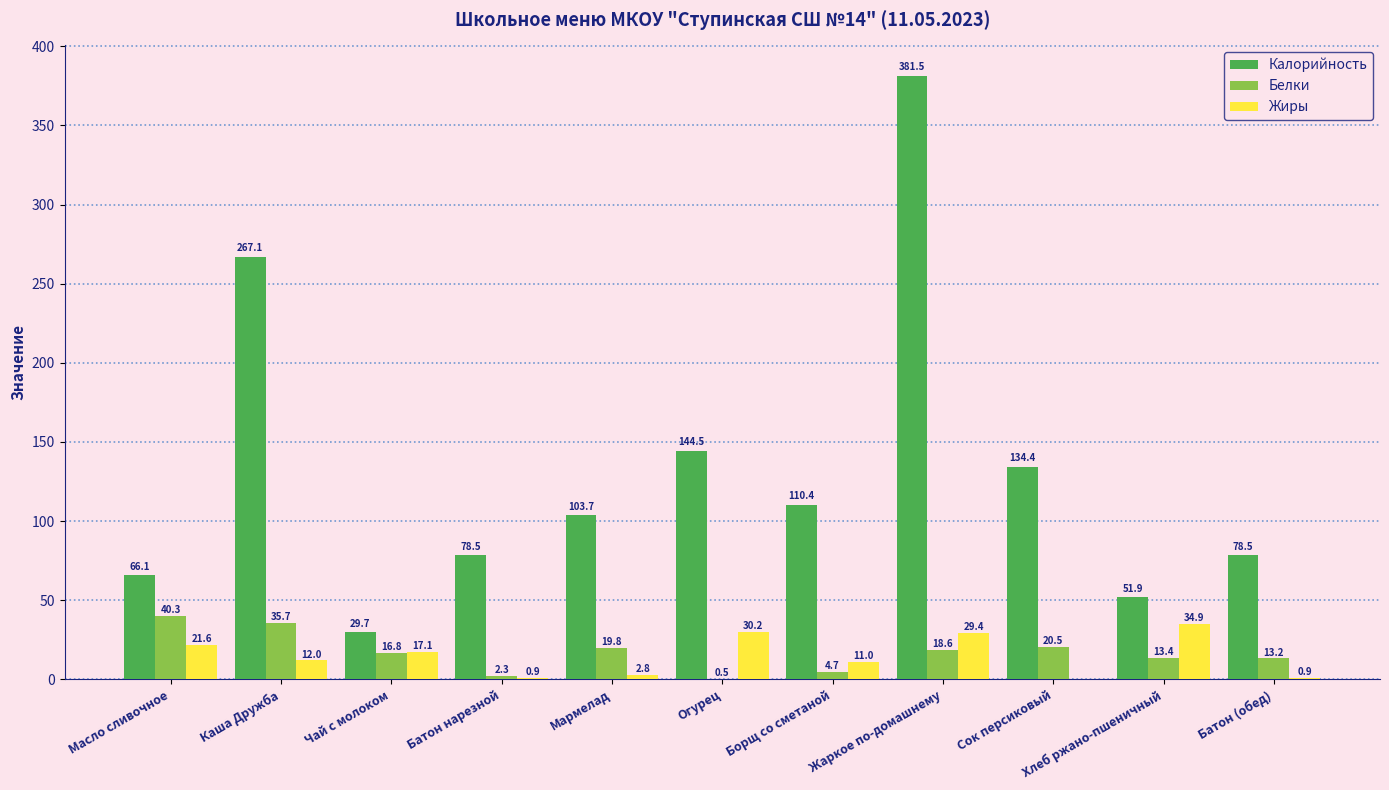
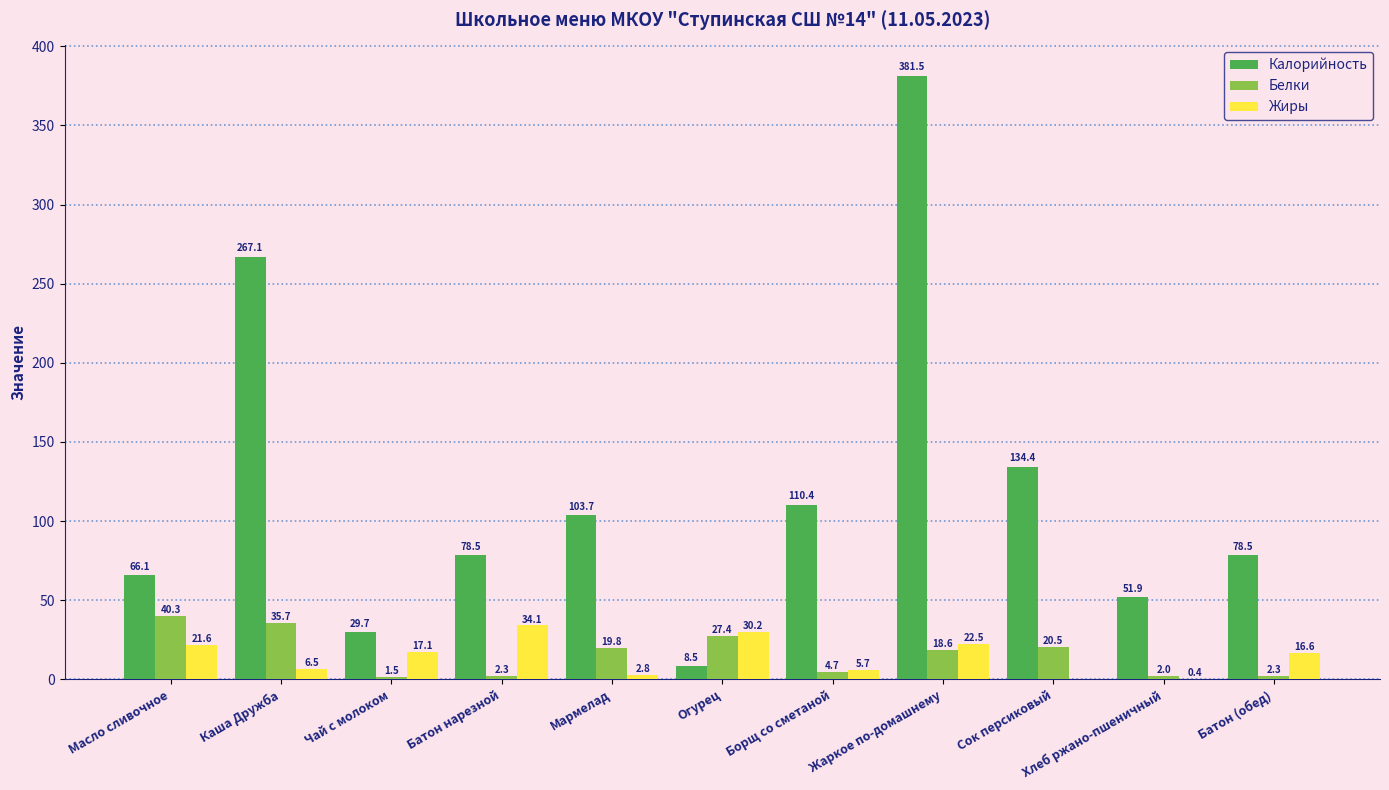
  {
    "Калорийность": {
      "Масло сливочное": 66.1,
      "Каша Дружба": 267.1,
      "Чай с молоком": 29.7,
      "Батон нарезной": 78.5,
      "Мармелад": 103.7,
-     "Огурец": 144.5,
+     "Огурец": 8.5,
      "Борщ со сметаной": 110.4,
      "Жаркое по-домашнему": 381.5,
      "Сок персиковый": 134.4,
      "Хлеб ржано-пшеничный": 51.9,
      "Батон (обед)": 78.5
    },
    "Белки": {
      "Масло сливочное": 40.3,
      "Каша Дружба": 35.7,
-     "Чай с молоком": 16.8,
+     "Чай с молоком": 1.5,
      "Батон нарезной": 2.3,
      "Мармелад": 19.8,
-     "Огурец": 0.5,
+     "Огурец": 27.4,
      "Борщ со сметаной": 4.7,
      "Жаркое по-домашнему": 18.6,
      "Сок персиковый": 20.5,
-     "Хлеб ржано-пшеничный": 13.4,
-     "Батон (обед)": 13.2
+     "Хлеб ржано-пшеничный": 2.0,
+     "Батон (обед)": 2.3
    },
    "Жиры": {
      "Масло сливочное": 21.6,
-     "Каша Дружба": 12.0,
+     "Каша Дружба": 6.5,
      "Чай с молоком": 17.1,
-     "Батон нарезной": 0.9,
+     "Батон нарезной": 34.1,
      "Мармелад": 2.8,
      "Огурец": 30.2,
-     "Борщ со сметаной": 11.0,
-     "Жаркое по-домашнему": 29.4,
-     "Хлеб ржано-пшеничный": 34.9,
-     "Батон (обед)": 0.9
+     "Борщ со сметаной": 5.7,
+     "Жаркое по-домашнему": 22.5,
+     "Хлеб ржано-пшеничный": 0.4,
+     "Батон (обед)": 16.6
    }
  }
